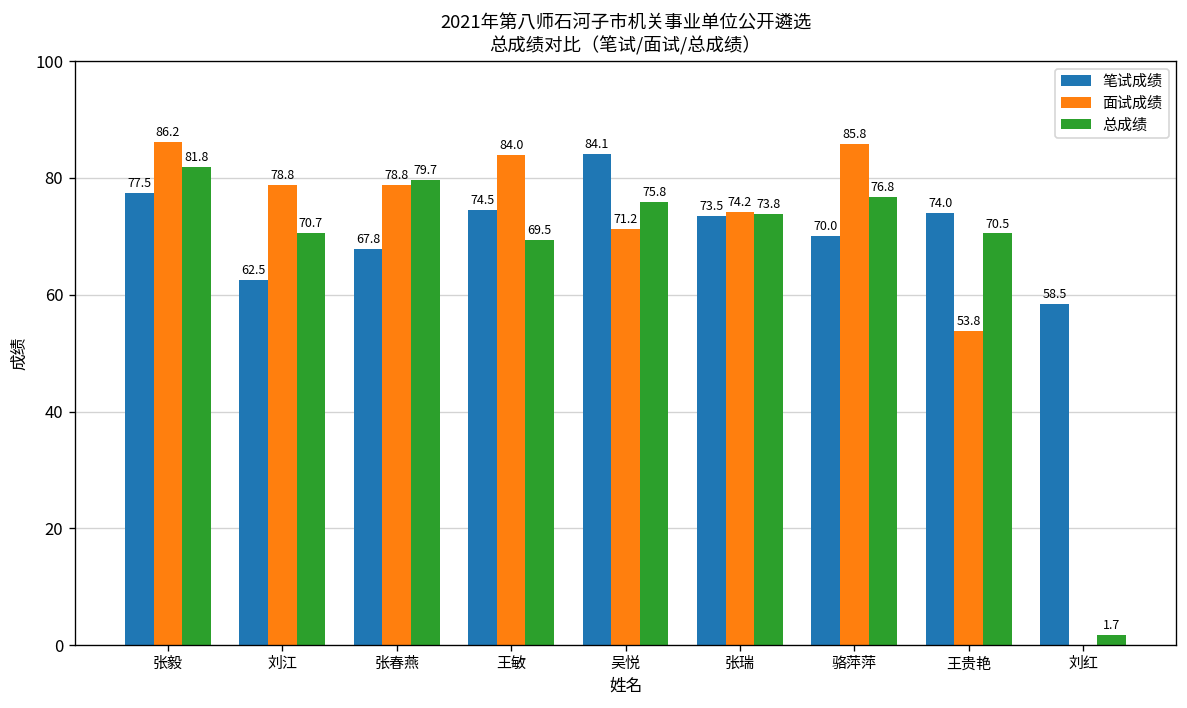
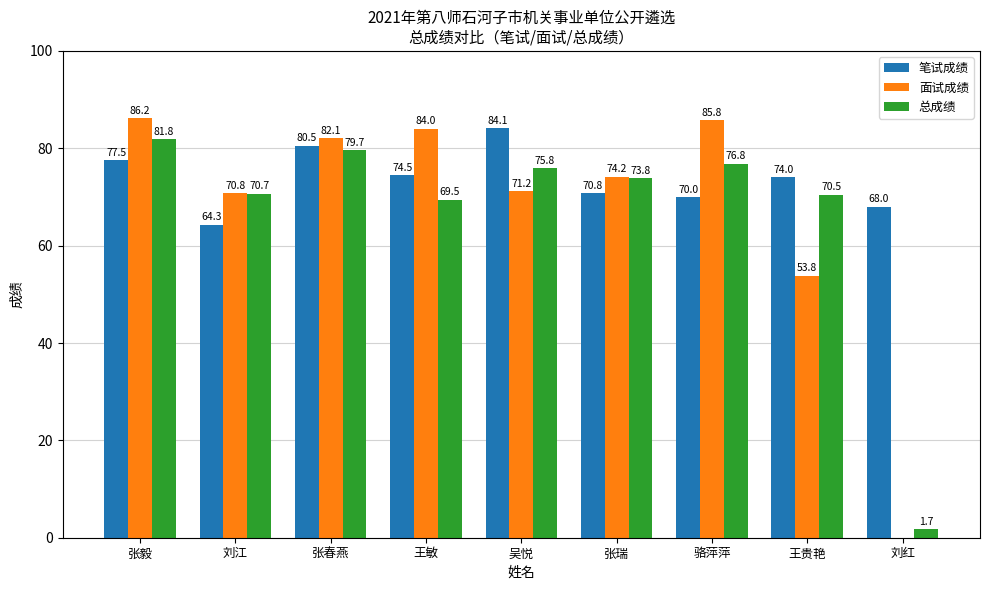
  {
    "笔试成绩": {
      "张毅": 77.5,
-     "刘江": 62.5,
-     "张春燕": 67.8,
+     "刘江": 64.3,
+     "张春燕": 80.5,
      "王敏": 74.5,
      "吴悦": 84.1,
-     "张瑞": 73.5,
+     "张瑞": 70.8,
      "骆萍萍": 70.0,
      "王贵艳": 74.0,
-     "刘红": 58.5
+     "刘红": 68.0
    },
    "面试成绩": {
      "张毅": 86.2,
-     "刘江": 78.8,
-     "张春燕": 78.8,
+     "刘江": 70.8,
+     "张春燕": 82.1,
      "王敏": 84.0,
      "吴悦": 71.2,
      "张瑞": 74.2,
      "骆萍萍": 85.8,
      "王贵艳": 53.8
    },
    "总成绩": {
      "张毅": 81.8,
      "刘江": 70.7,
      "张春燕": 79.7,
      "王敏": 69.5,
      "吴悦": 75.8,
      "张瑞": 73.8,
      "骆萍萍": 76.8,
      "王贵艳": 70.5,
      "刘红": 1.7
    }
  }
